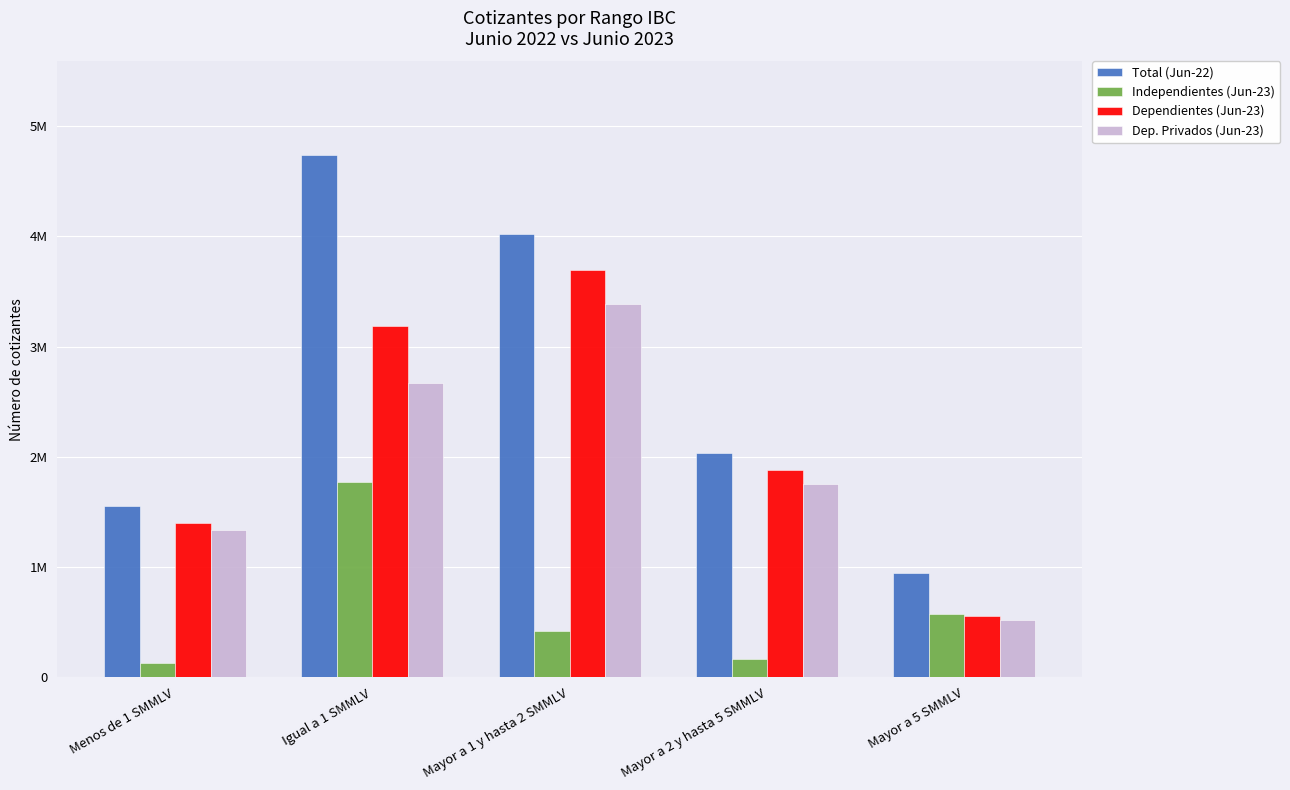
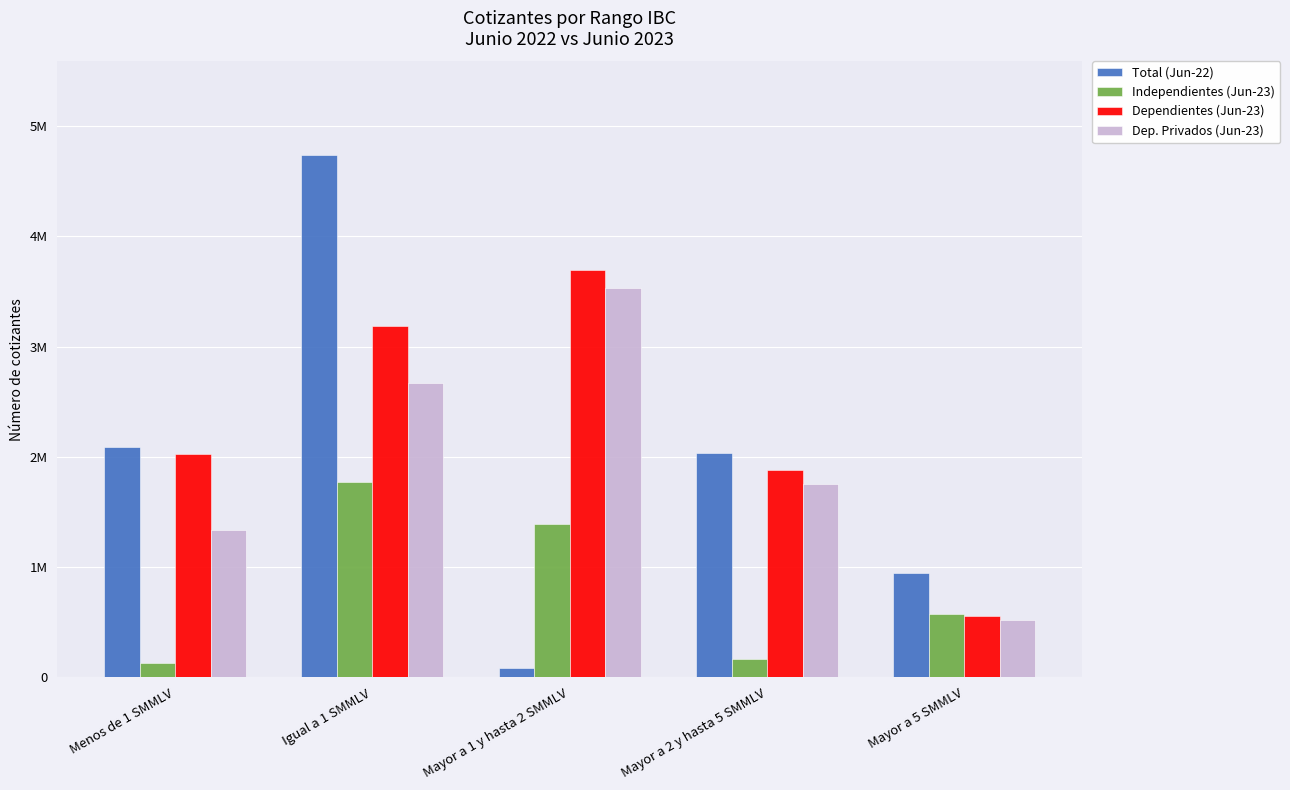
  {
    "Total (Jun-22)": {
-     "Menos de 1 SMMLV": 1550000,
+     "Menos de 1 SMMLV": 2090000,
      "Igual a 1 SMMLV": 4730000,
-     "Mayor a 1 y hasta 2 SMMLV": 4020000,
+     "Mayor a 1 y hasta 2 SMMLV": 90000,
      "Mayor a 2 y hasta 5 SMMLV": 2030000,
      "Mayor a 5 SMMLV": 940000
    },
    "Independientes (Jun-23)": {
      "Menos de 1 SMMLV": 130000,
      "Igual a 1 SMMLV": 1770000,
-     "Mayor a 1 y hasta 2 SMMLV": 420000,
+     "Mayor a 1 y hasta 2 SMMLV": 1390000,
      "Mayor a 2 y hasta 5 SMMLV": 170000,
      "Mayor a 5 SMMLV": 580000
    },
    "Dependientes (Jun-23)": {
-     "Menos de 1 SMMLV": 1400000,
+     "Menos de 1 SMMLV": 2030000,
      "Igual a 1 SMMLV": 3180000,
      "Mayor a 1 y hasta 2 SMMLV": 3700000,
      "Mayor a 2 y hasta 5 SMMLV": 1880000,
      "Mayor a 5 SMMLV": 560000
    },
    "Dep. Privados (Jun-23)": {
      "Menos de 1 SMMLV": 1340000,
      "Igual a 1 SMMLV": 2670000,
-     "Mayor a 1 y hasta 2 SMMLV": 3390000,
+     "Mayor a 1 y hasta 2 SMMLV": 3530000,
      "Mayor a 2 y hasta 5 SMMLV": 1760000,
      "Mayor a 5 SMMLV": 520000
    }
  }
